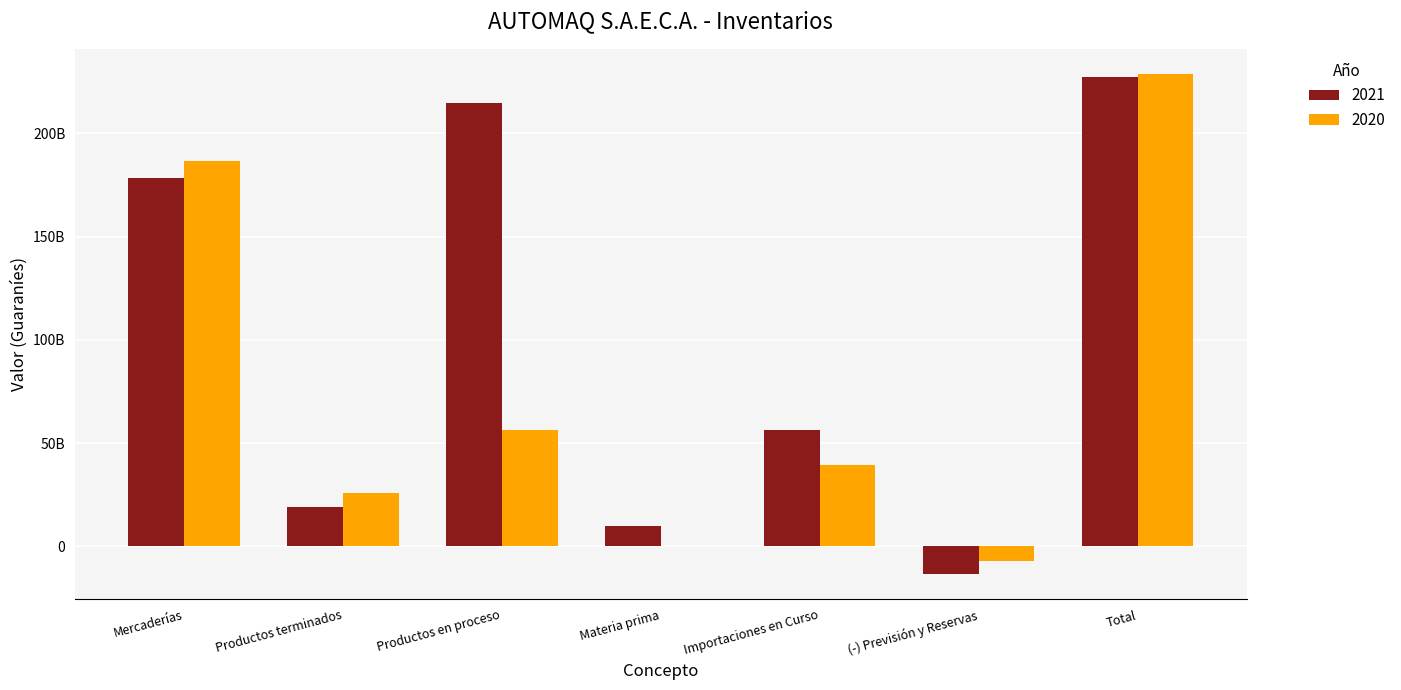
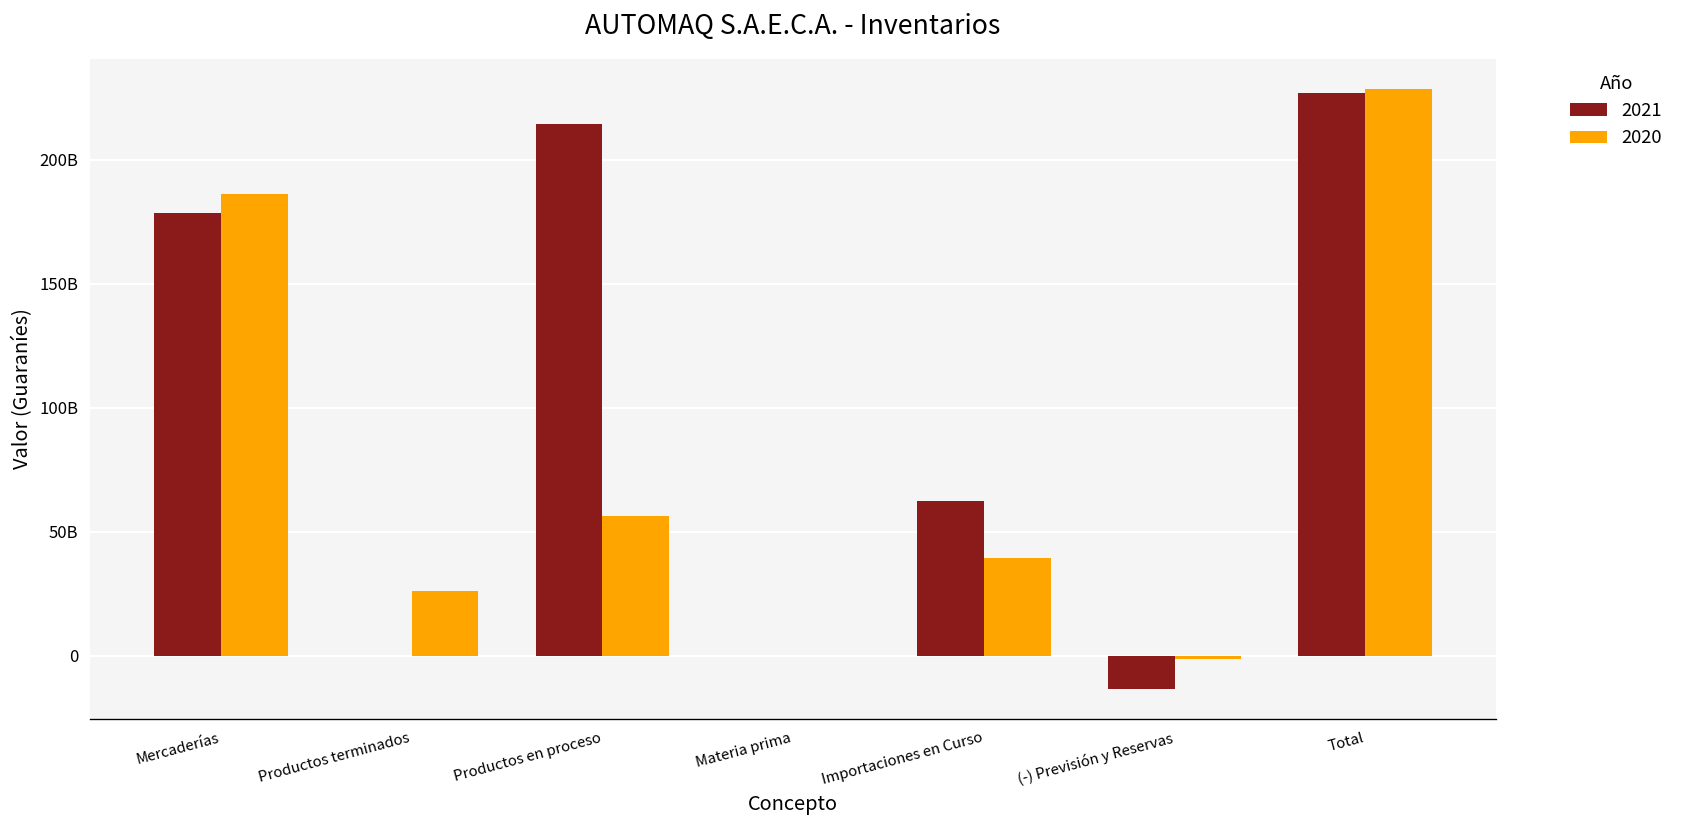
  {
    "2021": {
      "Mercaderías": 178000000000,
-     "Productos terminados": 19000000000,
+     "Productos terminados": 0,
      "Productos en proceso": 215000000000,
-     "Materia prima": 10000000000,
-     "Importaciones en Curso": 57000000000,
+     "Materia prima": 0,
+     "Importaciones en Curso": 62000000000,
      "(-) Previsión y Reservas": -13000000000,
      "Total": 227000000000
    },
    "2020": {
      "Mercaderías": 186000000000,
      "Productos terminados": 26000000000,
      "Productos en proceso": 56000000000,
      "Materia prima": 0,
      "Importaciones en Curso": 39000000000,
-     "(-) Previsión y Reservas": -7000000000,
+     "(-) Previsión y Reservas": -1000000000,
      "Total": 229000000000
    }
  }
